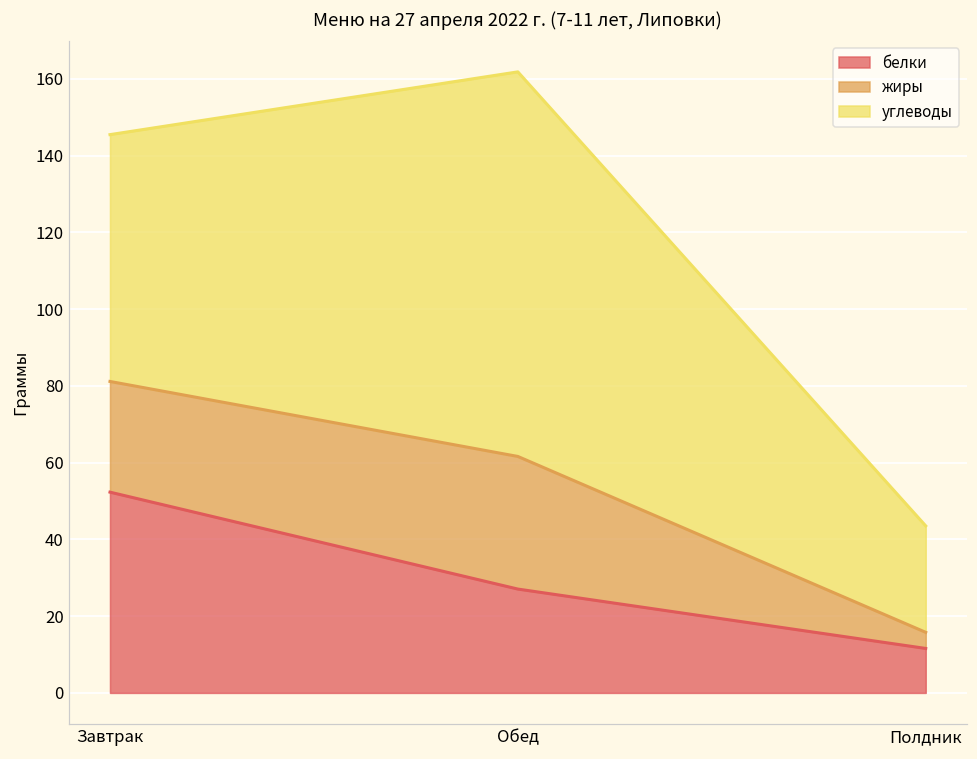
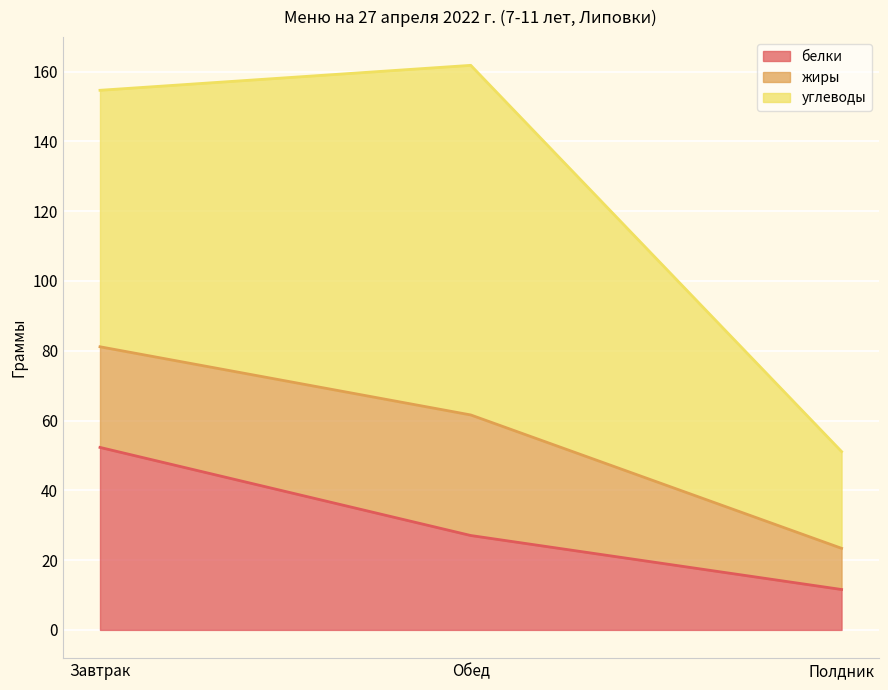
  {
    "белки": {
      "Завтрак": 52,
      "Обед": 27,
      "Полдник": 12
    },
    "жиры": {
      "Завтрак": 29,
      "Обед": 35,
-     "Полдник": 4
+     "Полдник": 12
    },
    "углеводы": {
-     "Завтрак": 64,
+     "Завтрак": 73,
      "Обед": 100,
      "Полдник": 28
    }
  }
